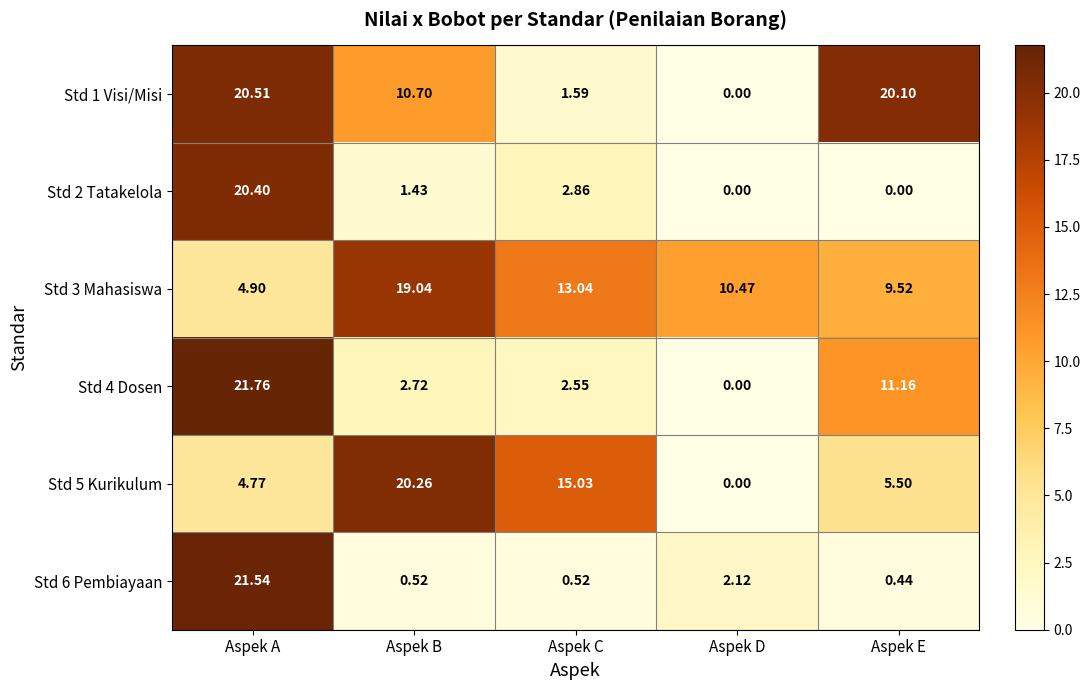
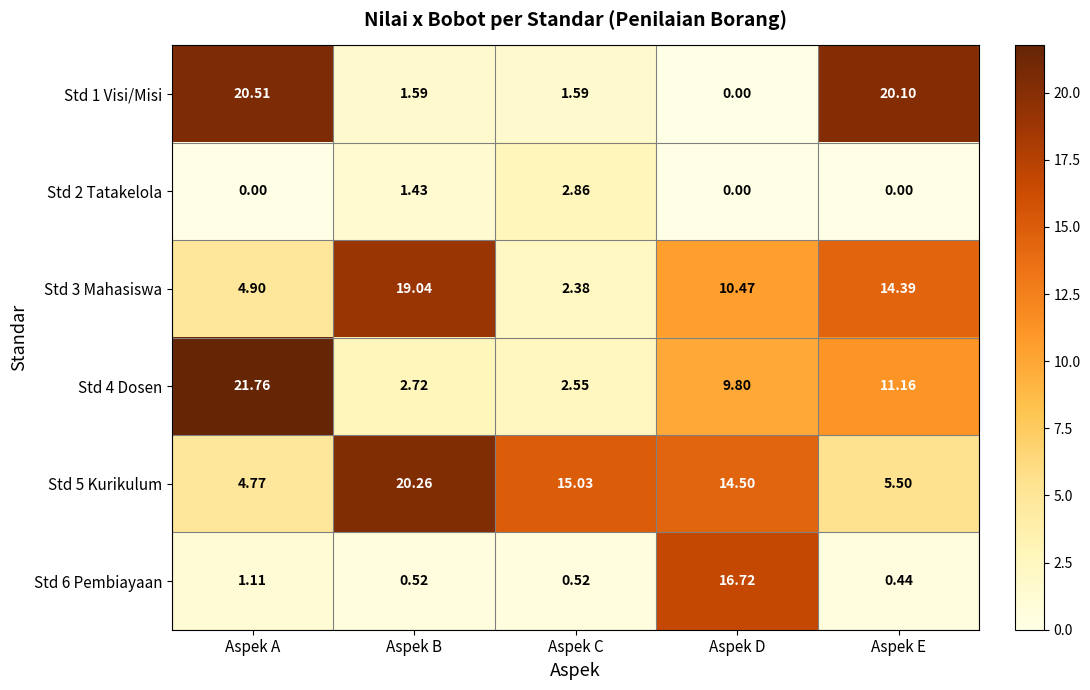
  {
    "Std 1 Visi/Misi": {
      "Aspek A": 20.51,
-     "Aspek B": 10.70,
+     "Aspek B": 1.59,
      "Aspek C": 1.59,
      "Aspek D": 0.00,
      "Aspek E": 20.10
    },
    "Std 2 Tatakelola": {
-     "Aspek A": 20.40,
+     "Aspek A": 0.00,
      "Aspek B": 1.43,
      "Aspek C": 2.86,
      "Aspek D": 0.00,
      "Aspek E": 0.00
    },
    "Std 3 Mahasiswa": {
      "Aspek A": 4.90,
      "Aspek B": 19.04,
-     "Aspek C": 13.04,
+     "Aspek C": 2.38,
      "Aspek D": 10.47,
-     "Aspek E": 9.52
+     "Aspek E": 14.39
    },
    "Std 4 Dosen": {
      "Aspek A": 21.76,
      "Aspek B": 2.72,
      "Aspek C": 2.55,
-     "Aspek D": 0.00,
+     "Aspek D": 9.80,
      "Aspek E": 11.16
    },
    "Std 5 Kurikulum": {
      "Aspek A": 4.77,
      "Aspek B": 20.26,
      "Aspek C": 15.03,
-     "Aspek D": 0.00,
+     "Aspek D": 14.50,
      "Aspek E": 5.50
    },
    "Std 6 Pembiayaan": {
-     "Aspek A": 21.54,
+     "Aspek A": 1.11,
      "Aspek B": 0.52,
      "Aspek C": 0.52,
-     "Aspek D": 2.12,
+     "Aspek D": 16.72,
      "Aspek E": 0.44
    }
  }
